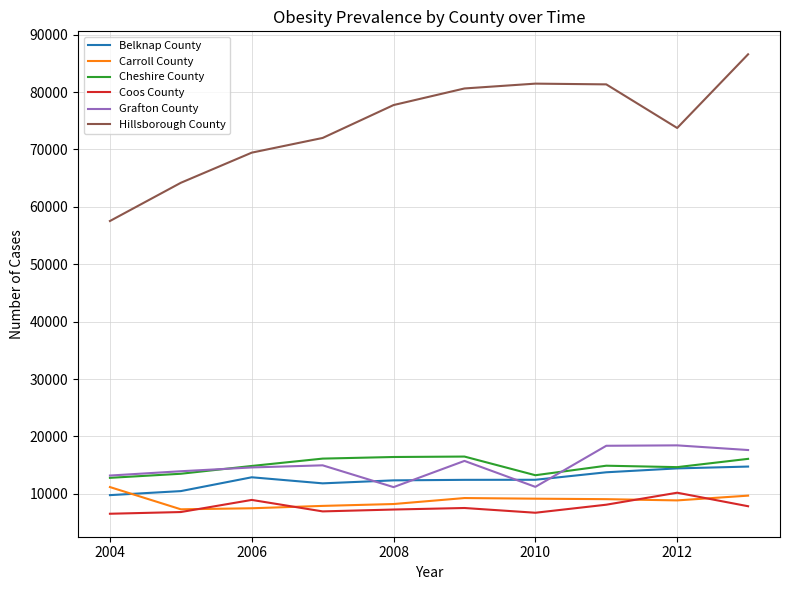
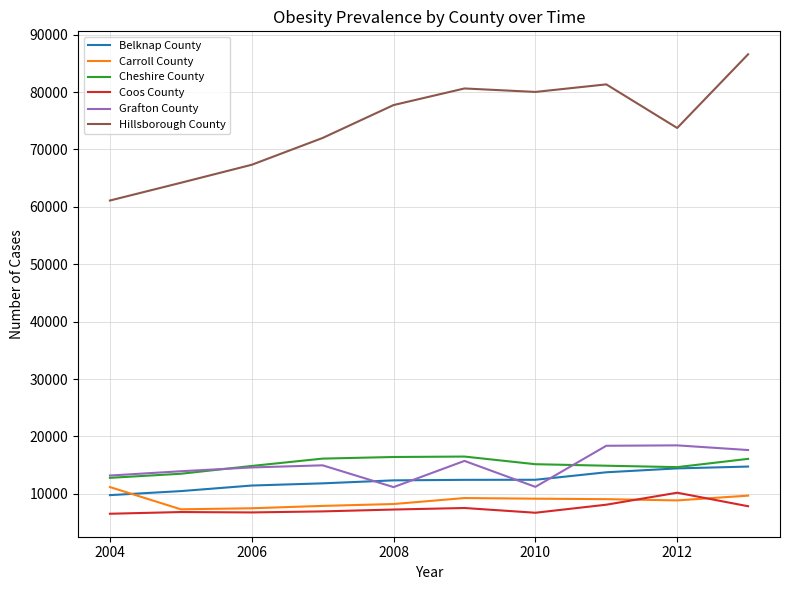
  {
    "Belknap County": {
      "2004": 10000,
-     "2006": 13000,
+     "2006": 11000,
      "2008": 12000,
      "2010": 12000
    },
    "Carroll County": {
      "2004": 11000,
      "2006": 7000,
      "2008": 8000,
      "2010": 9000,
      "2012": 9000
    },
    "Cheshire County": {
      "2008": 16000,
-     "2010": 13000
+     "2010": 15000
    },
    "Coos County": {
      "2004": 7000,
-     "2006": 9000,
+     "2006": 7000,
      "2008": 7000,
      "2010": 7000,
      "2012": 10000
    },
    "Grafton County": {
      "2008": 11000,
      "2010": 11000,
      "2012": 18000
    },
    "Hillsborough County": {
-     "2004": 58000,
-     "2006": 69000,
+     "2004": 61000,
+     "2006": 67000,
      "2008": 78000,
-     "2010": 81000,
+     "2010": 80000,
      "2012": 74000
    }
  }
